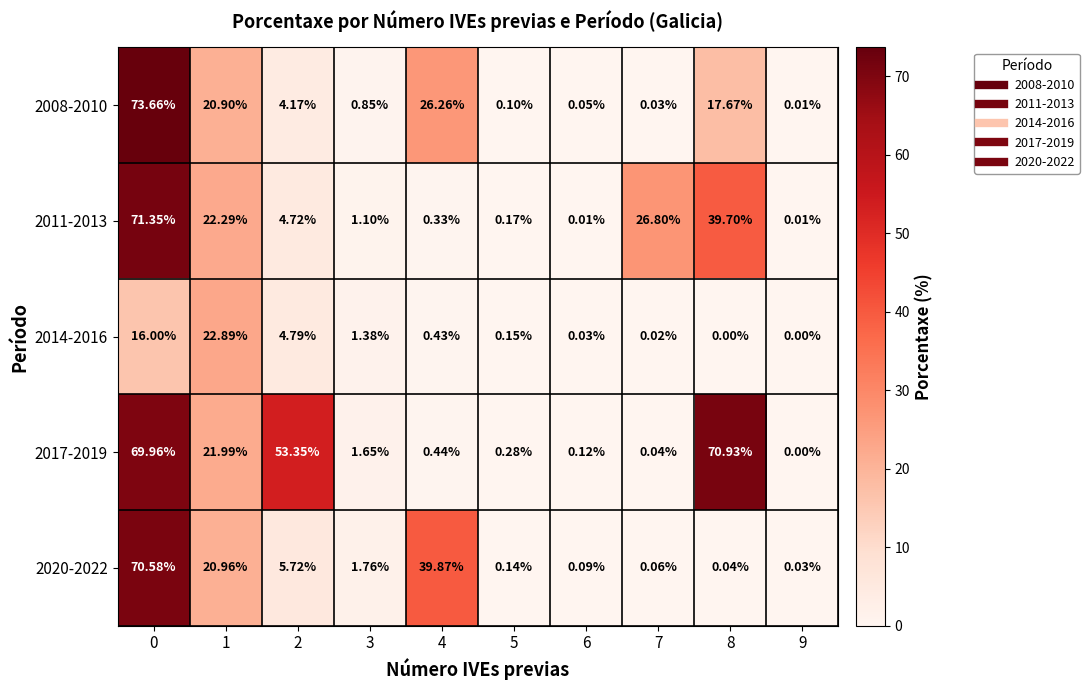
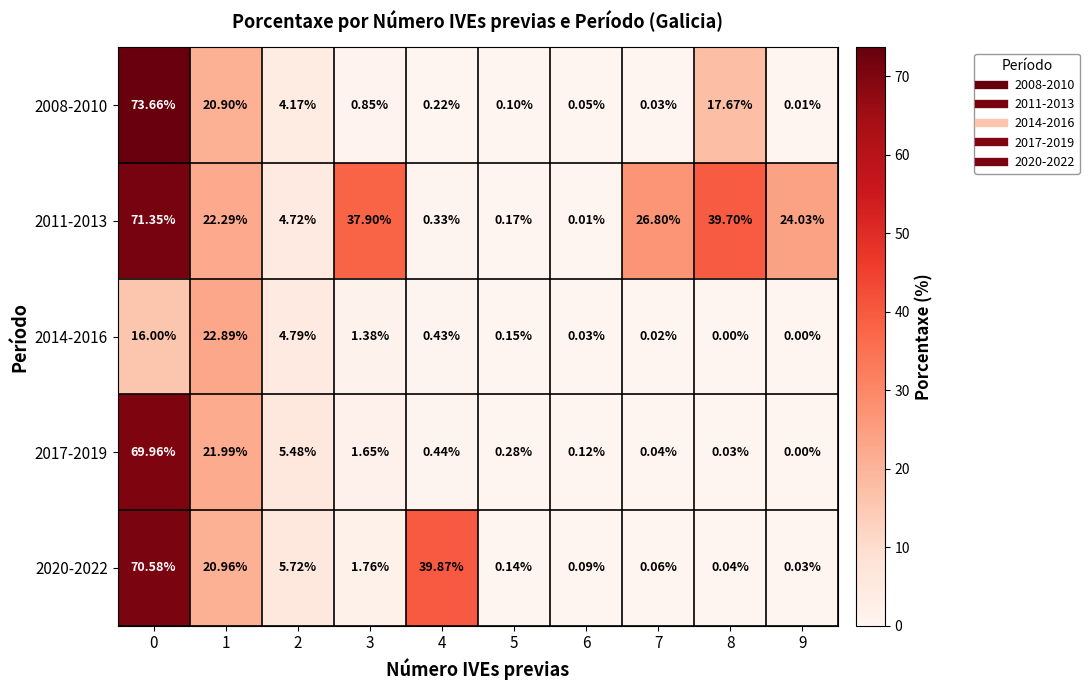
  {
    "2008-2010": {
      "0": "73.66%",
      "1": "20.90%",
      "2": "4.17%",
      "3": "0.85%",
-     "4": "26.26%",
+     "4": "0.22%",
      "5": "0.10%",
      "6": "0.05%",
      "7": "0.03%",
      "8": "17.67%",
      "9": "0.01%"
    },
    "2011-2013": {
      "0": "71.35%",
      "1": "22.29%",
      "2": "4.72%",
-     "3": "1.10%",
+     "3": "37.90%",
      "4": "0.33%",
      "5": "0.17%",
      "6": "0.01%",
      "7": "26.80%",
      "8": "39.70%",
-     "9": "0.01%"
+     "9": "24.03%"
    },
    "2014-2016": {
      "0": "16.00%",
      "1": "22.89%",
      "2": "4.79%",
      "3": "1.38%",
      "4": "0.43%",
      "5": "0.15%",
      "6": "0.03%",
      "7": "0.02%",
      "8": "0.00%",
      "9": "0.00%"
    },
    "2017-2019": {
      "0": "69.96%",
      "1": "21.99%",
-     "2": "53.35%",
+     "2": "5.48%",
      "3": "1.65%",
      "4": "0.44%",
      "5": "0.28%",
      "6": "0.12%",
      "7": "0.04%",
-     "8": "70.93%",
+     "8": "0.03%",
      "9": "0.00%"
    },
    "2020-2022": {
      "0": "70.58%",
      "1": "20.96%",
      "2": "5.72%",
      "3": "1.76%",
      "4": "39.87%",
      "5": "0.14%",
      "6": "0.09%",
      "7": "0.06%",
      "8": "0.04%",
      "9": "0.03%"
    }
  }
